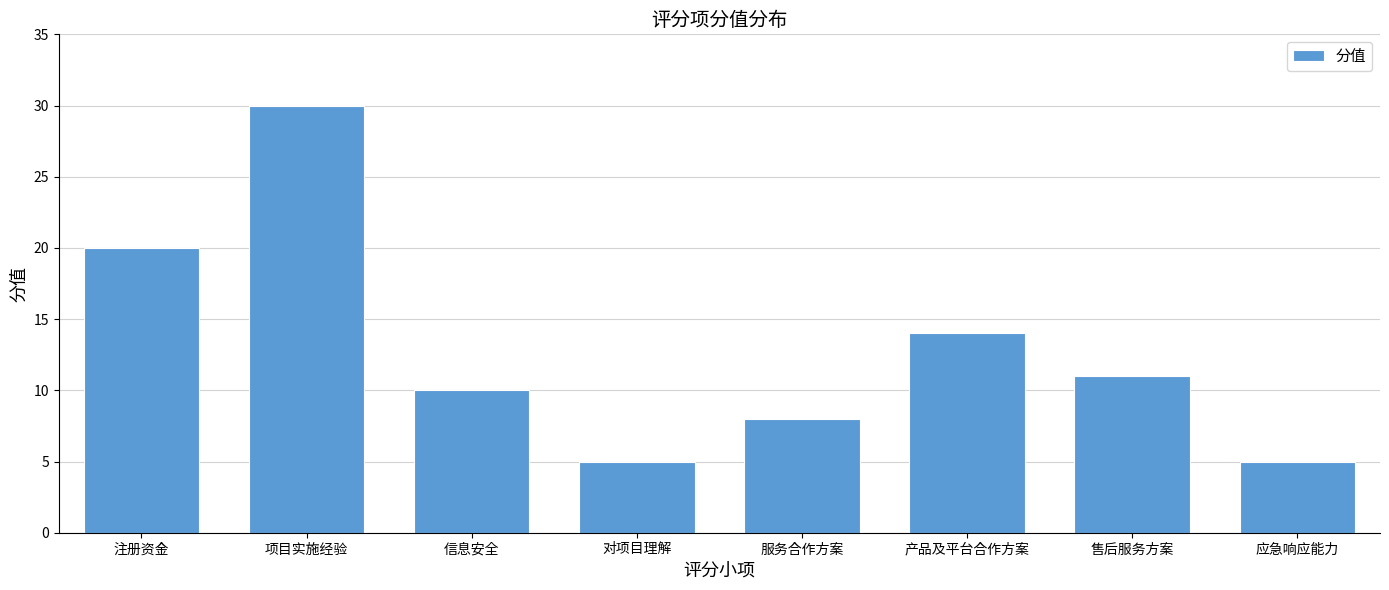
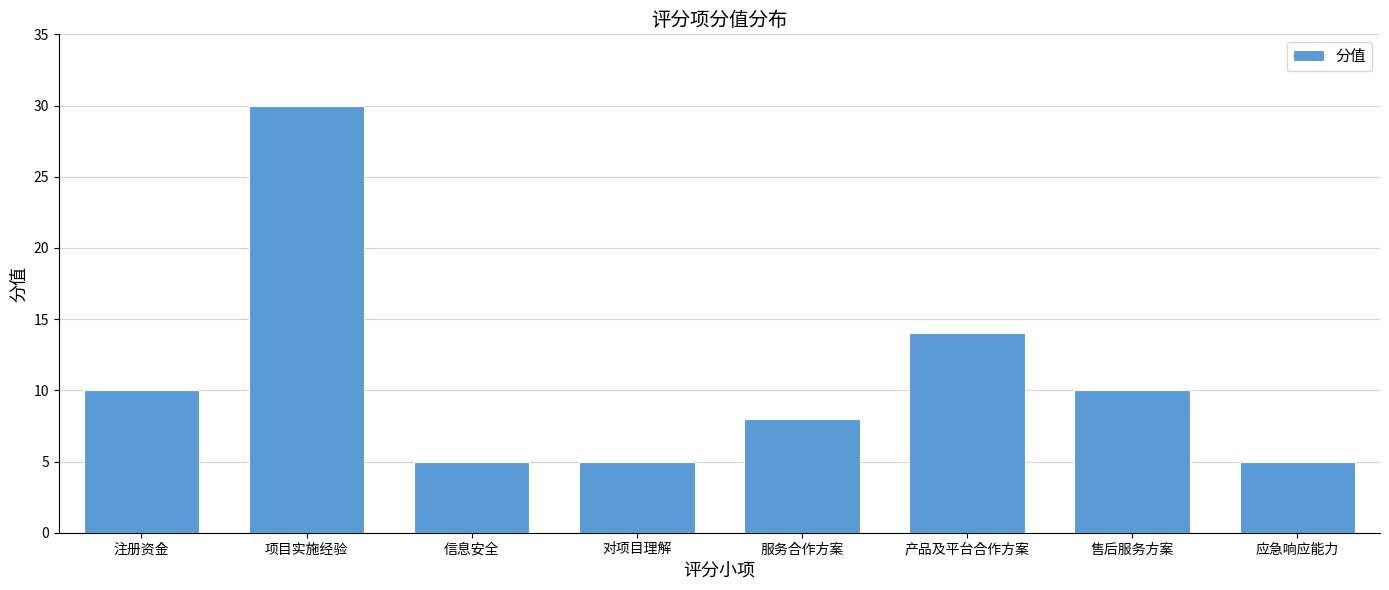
  {
-   "注册资金": 20,
+   "注册资金": 10,
    "项目实施经验": 30,
-   "信息安全": 10,
+   "信息安全": 5,
    "对项目理解": 5,
    "服务合作方案": 8,
    "产品及平台合作方案": 14,
-   "售后服务方案": 11,
+   "售后服务方案": 10,
    "应急响应能力": 5
  }
